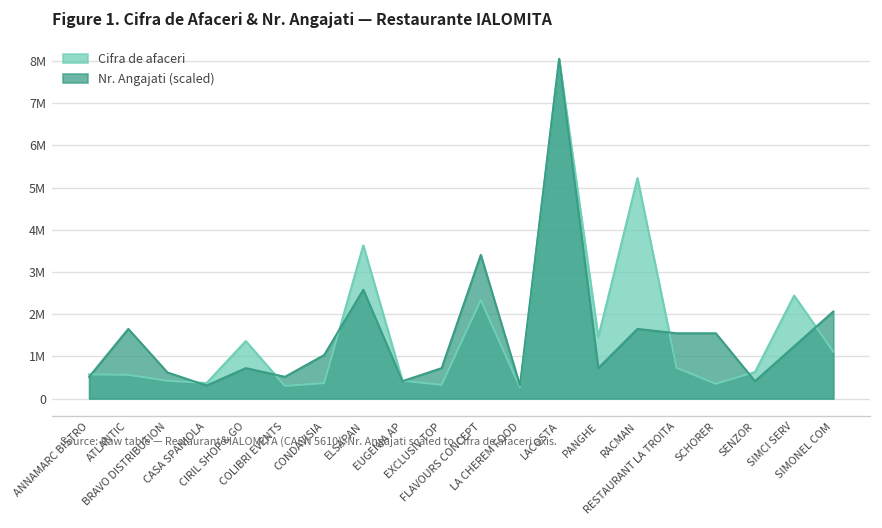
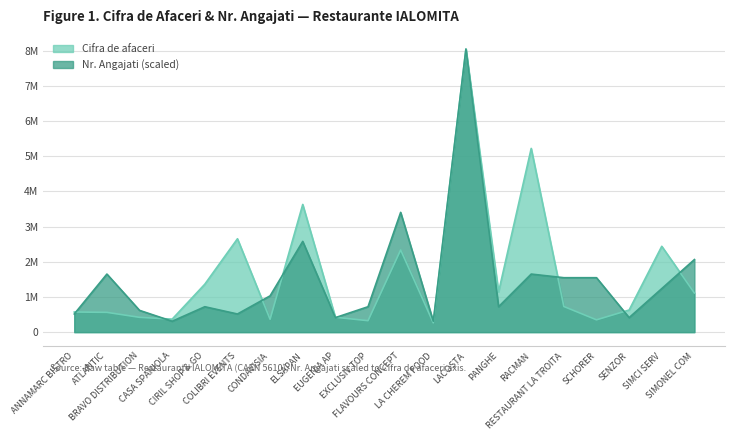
  {
    "Cifra de afaceri": {
      "ATLANTIC": 600000,
      "BRAVO DISTRIBUTION": 400000,
      "CIRIL SHOP & GO": 1400000,
-     "COLIBRI EVENTS": 300000,
+     "COLIBRI EVENTS": 2700000,
      "CONDAVISIA": 400000,
      "ELSAPAN": 3600000,
      "EXCLUSIV TOP": 300000,
      "FLAVOURS CONCEPT": 2300000,
-     "PANGHE": 1500000,
+     "PANGHE": 1100000,
      "RACMAN": 5200000,
      "RESTAURANT LA TROITA": 700000,
      "SCHORER": 400000,
      "SENZOR": 600000,
      "SIMCI SERV": 2400000,
      "SIMONEL COM": 1100000
    },
    "Nr. Angajati (scaled)": {
      "ATLANTIC": 1700000,
      "BRAVO DISTRIBUTION": 600000,
      "CIRIL SHOP & GO": 700000,
      "COLIBRI EVENTS": 500000,
      "CONDAVISIA": 1000000,
      "ELSAPAN": 2600000,
      "EXCLUSIV TOP": 700000,
      "FLAVOURS CONCEPT": 3400000,
      "PANGHE": 700000,
      "RACMAN": 1700000,
      "RESTAURANT LA TROITA": 1500000,
      "SCHORER": 1500000,
      "SENZOR": 400000,
      "SIMCI SERV": 1200000,
      "SIMONEL COM": 2100000
    }
  }
